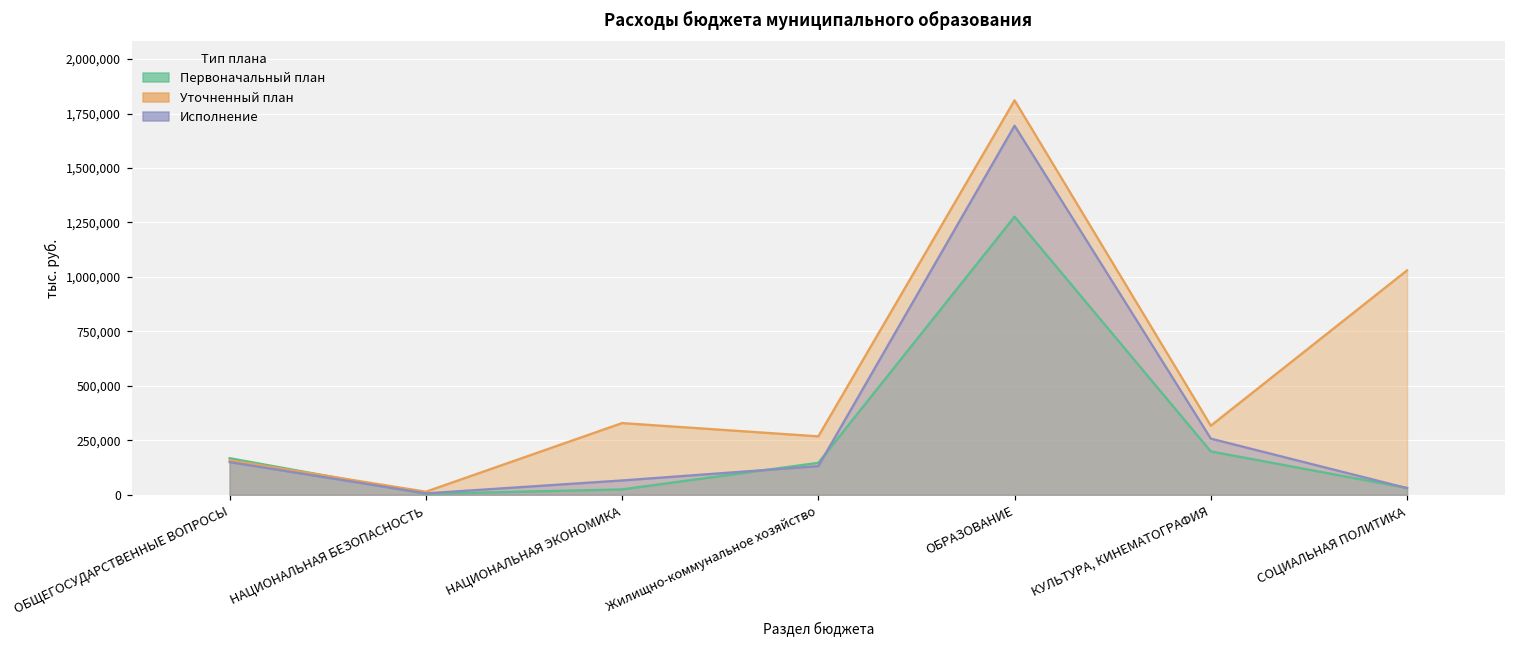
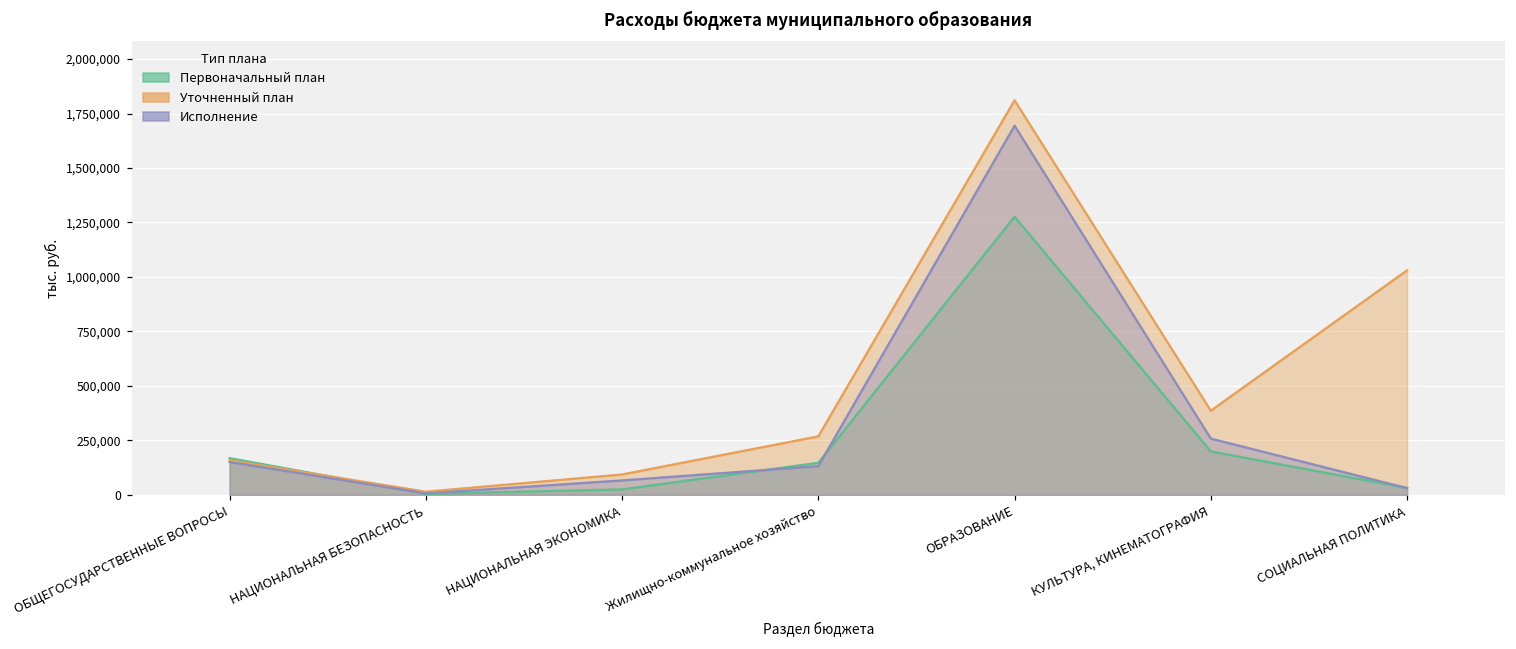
  {
    "Уточненный план": {
-     "НАЦИОНАЛЬНАЯ ЭКОНОМИКА": "330,000",
+     "НАЦИОНАЛЬНАЯ ЭКОНОМИКА": "90,000",
      "Жилищно-коммунальное хозяйство": "270,000",
      "ОБРАЗОВАНИЕ": "1,810,000",
-     "КУЛЬТУРА, КИНЕМАТОГРАФИЯ": "320,000",
+     "КУЛЬТУРА, КИНЕМАТОГРАФИЯ": "390,000",
      "СОЦИАЛЬНАЯ ПОЛИТИКА": "1,030,000"
    }
  }
